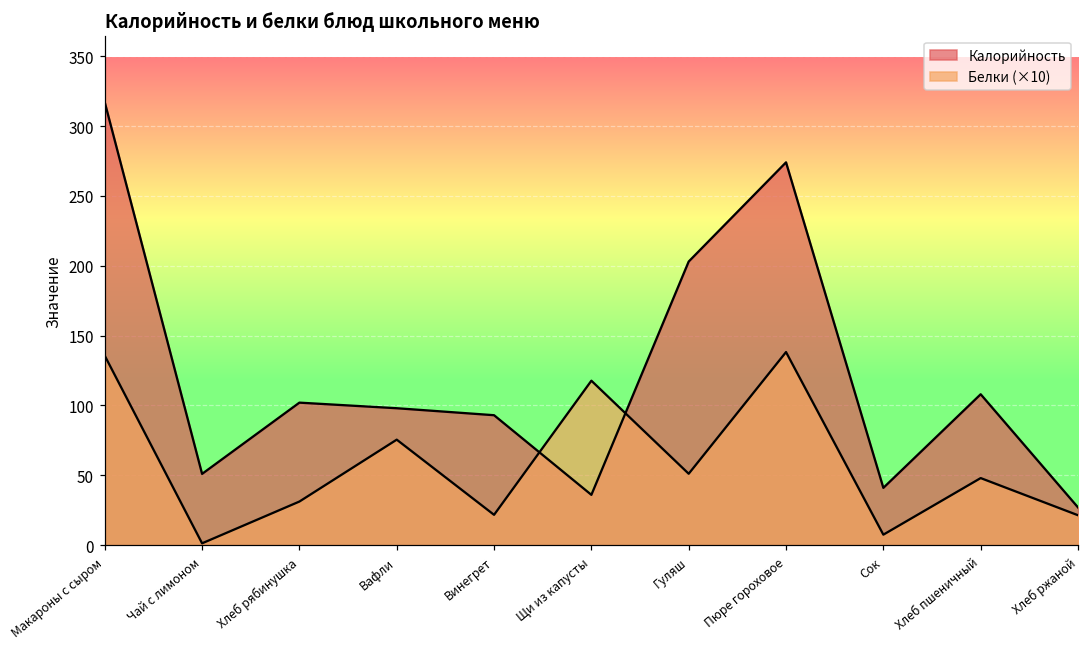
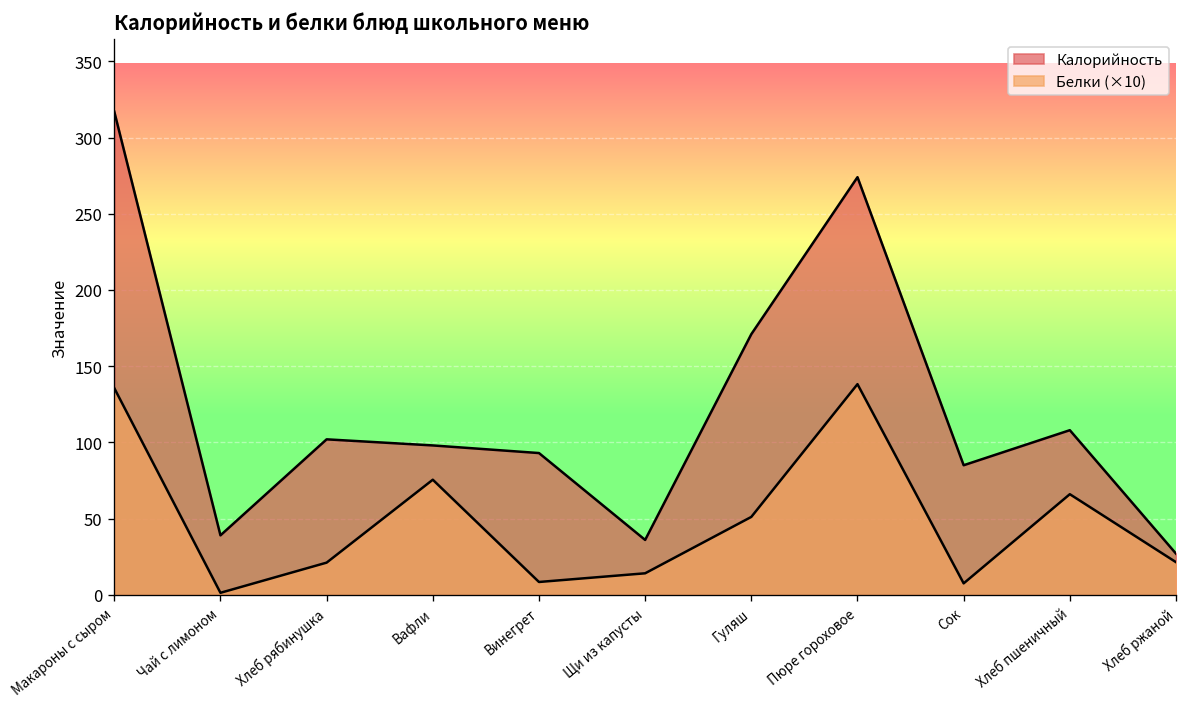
  {
    "Калорийность": {
      "Макароны с сыром": 317,
-     "Чай с лимоном": 51,
+     "Чай с лимоном": 39,
      "Хлеб рябинушка": 102,
      "Вафли": 98,
      "Винегрет": 93,
      "Щи из капусты": 36,
-     "Гуляш": 203,
+     "Гуляш": 171,
      "Пюре гороховое": 274,
-     "Сок": 41,
+     "Сок": 85,
      "Хлеб пшеничный": 108,
      "Хлеб ржаной": 27
    },
    "Белки (×10)": {
      "Макароны с сыром": 136,
      "Чай с лимоном": 1,
-     "Хлеб рябинушка": 31,
+     "Хлеб рябинушка": 21,
      "Вафли": 76,
-     "Винегрет": 22,
-     "Щи из капусты": 118,
+     "Винегрет": 8,
+     "Щи из капусты": 14,
      "Гуляш": 51,
      "Пюре гороховое": 138,
      "Сок": 8,
-     "Хлеб пшеничный": 48,
+     "Хлеб пшеничный": 66,
      "Хлеб ржаной": 21
    }
  }
